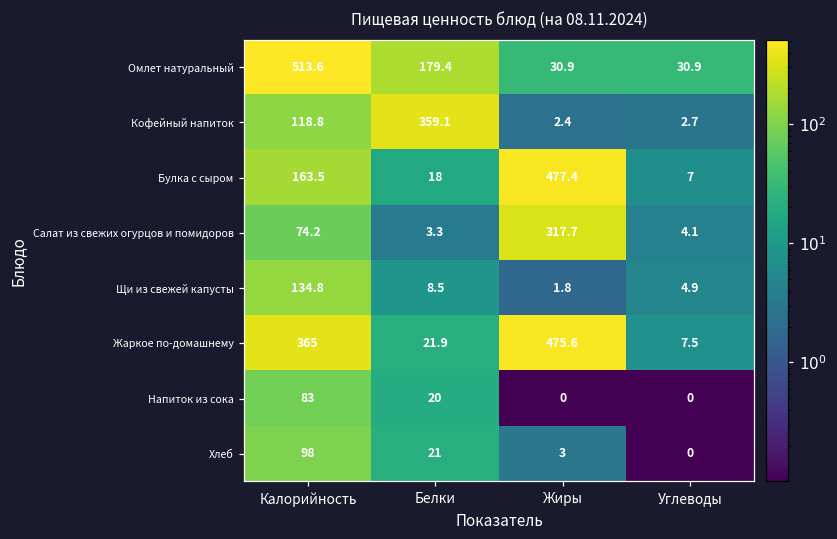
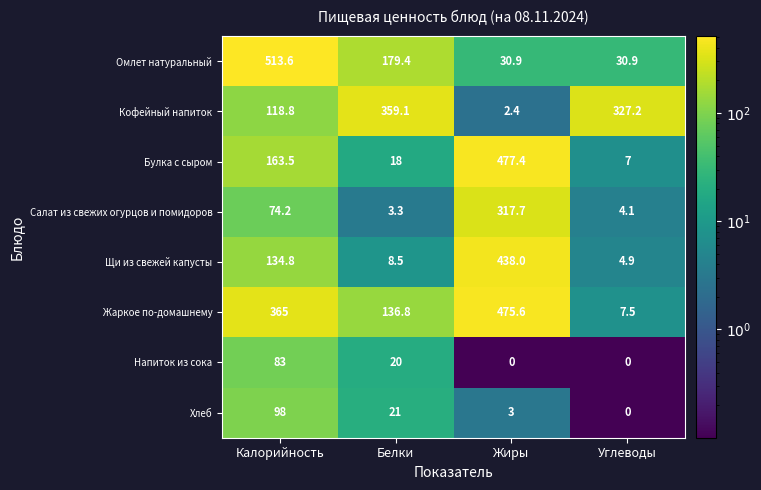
  {
    "Омлет натуральный": {
      "Калорийность": 513.6,
      "Белки": 179.4,
      "Жиры": 30.9,
      "Углеводы": 30.9
    },
    "Кофейный напиток": {
      "Калорийность": 118.8,
      "Белки": 359.1,
      "Жиры": 2.4,
-     "Углеводы": 2.7
+     "Углеводы": 327.2
    },
    "Булка с сыром": {
      "Калорийность": 163.5,
      "Белки": 18,
      "Жиры": 477.4,
      "Углеводы": 7
    },
    "Салат из свежих огурцов и помидоров": {
      "Калорийность": 74.2,
      "Белки": 3.3,
      "Жиры": 317.7,
      "Углеводы": 4.1
    },
    "Щи из свежей капусты": {
      "Калорийность": 134.8,
      "Белки": 8.5,
-     "Жиры": 1.8,
+     "Жиры": 438.0,
      "Углеводы": 4.9
    },
    "Жаркое по-домашнему": {
      "Калорийность": 365,
-     "Белки": 21.9,
+     "Белки": 136.8,
      "Жиры": 475.6,
      "Углеводы": 7.5
    },
    "Напиток из сока": {
      "Калорийность": 83,
      "Белки": 20,
      "Жиры": 0,
      "Углеводы": 0
    },
    "Хлеб": {
      "Калорийность": 98,
      "Белки": 21,
      "Жиры": 3,
      "Углеводы": 0
    }
  }
